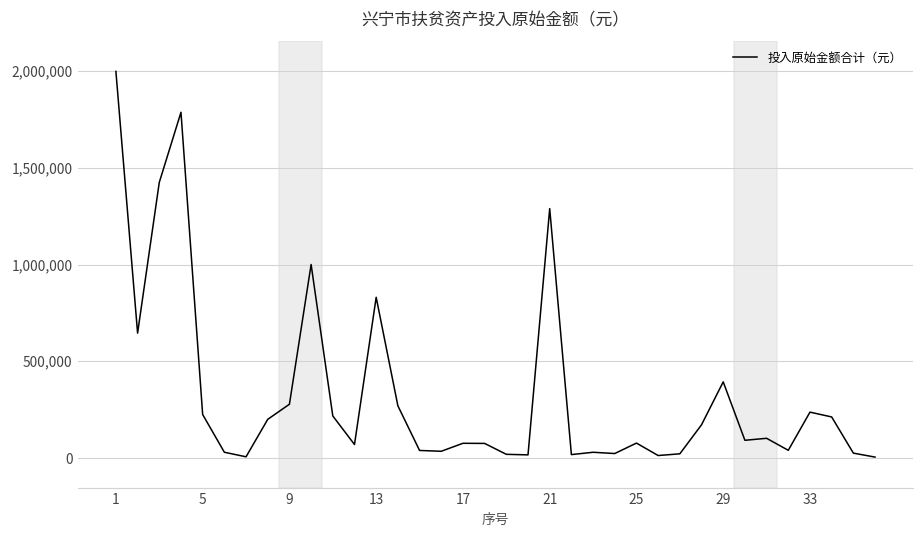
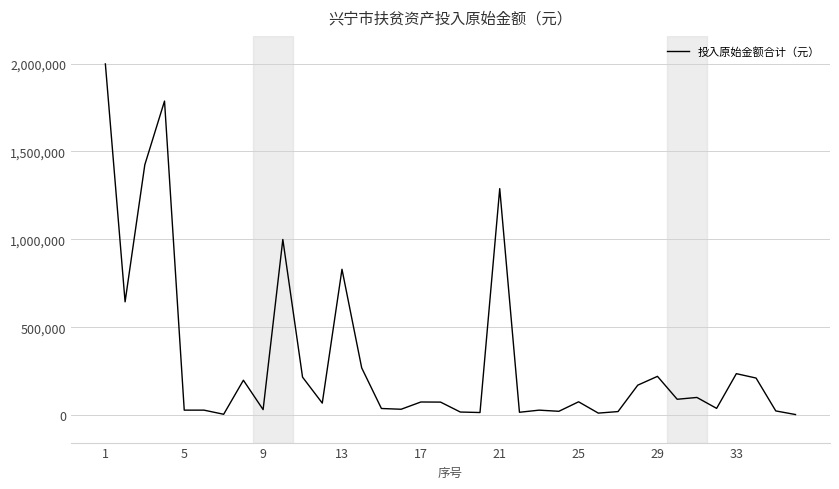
  {
    "1": "2,000,000",
-   "5": "220,000",
-   "9": "280,000",
+   "5": "30,000",
+   "9": "30,000",
    "13": "830,000",
    "17": "80,000",
    "21": "1,290,000",
    "25": "80,000",
-   "29": "390,000",
+   "29": "220,000",
    "33": "240,000"
  }
